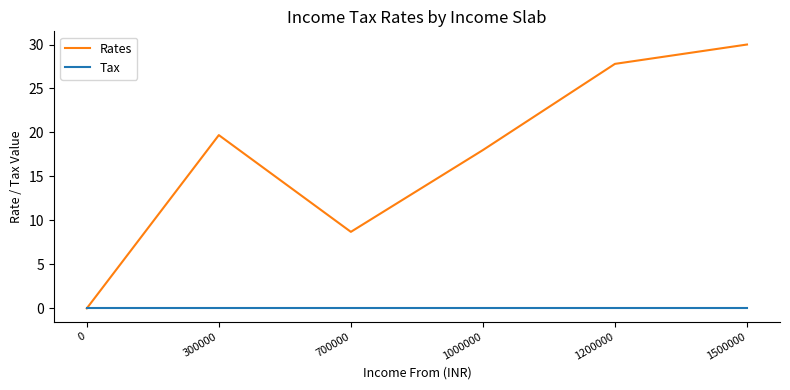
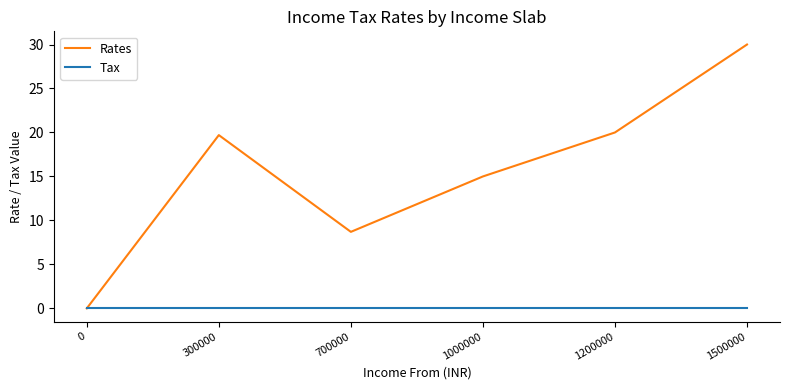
  {
    "Rates": {
      "300000": 20,
      "700000": 9,
-     "1000000": 18,
-     "1200000": 28,
+     "1000000": 15,
+     "1200000": 20,
      "1500000": 30
    },
    "Tax": {
      "300000": 0,
      "700000": 0,
      "1000000": 0,
      "1200000": 0,
      "1500000": 0
    }
  }
